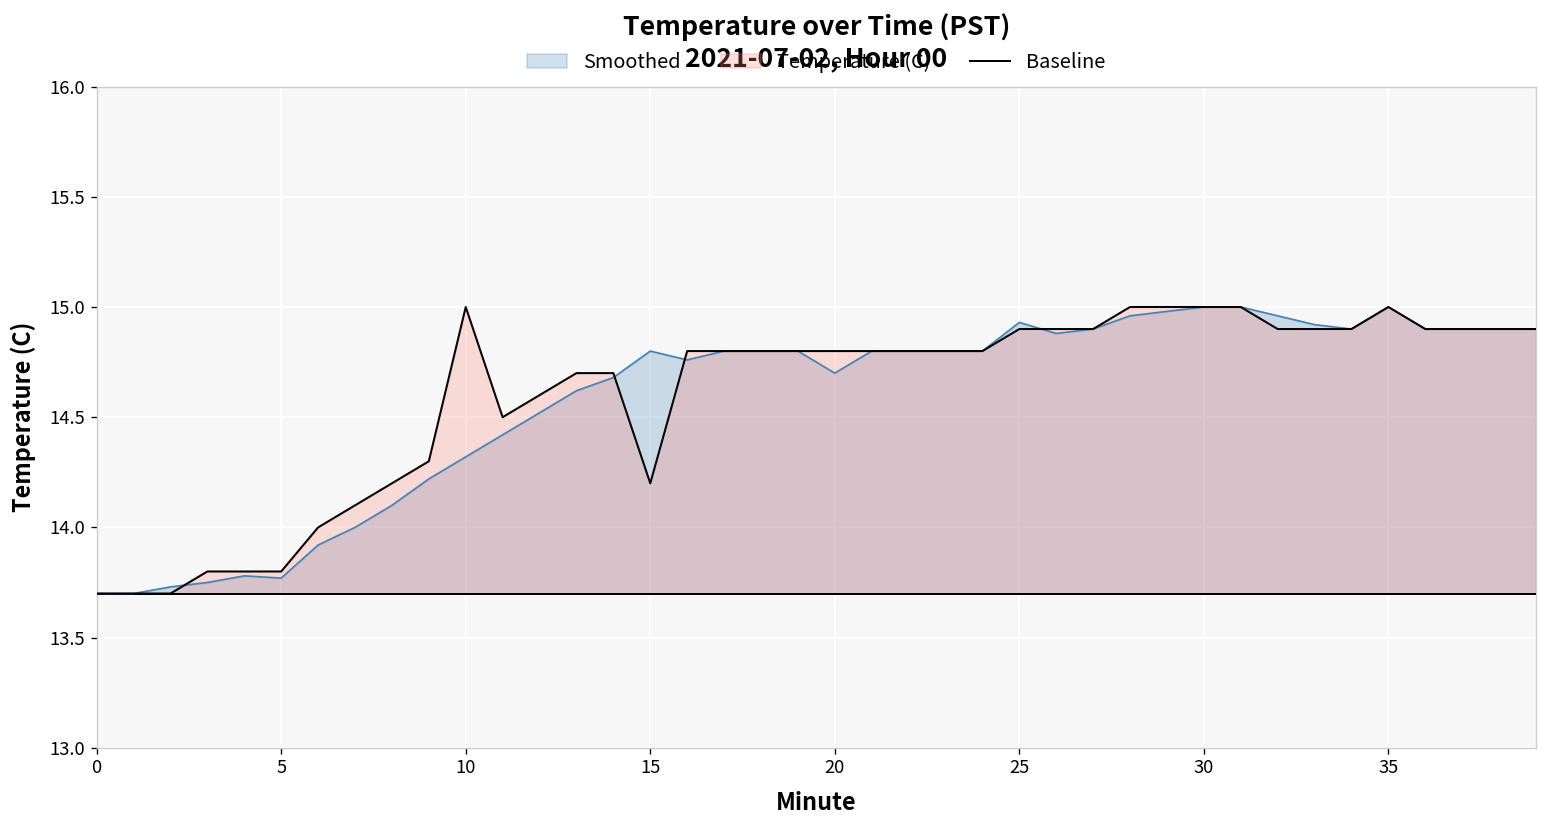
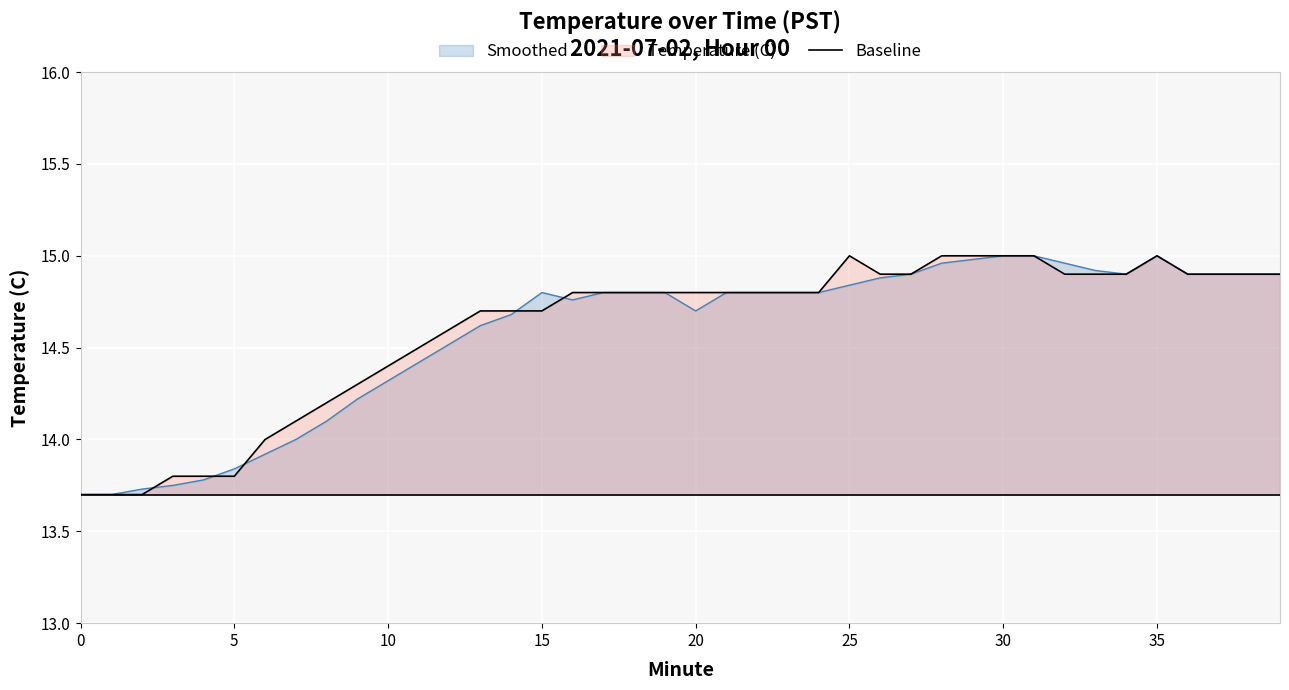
  {
    "Temperature (C)": {
      "5": 13.8,
-     "10": 15.0,
-     "15": 14.2,
+     "10": 14.4,
+     "15": 14.7,
      "20": 14.8,
-     "25": 14.9
+     "25": 15.0
    },
    "Smoothed": {
-     "5": 13.77,
+     "5": 13.84,
      "10": 14.32,
      "15": 14.80,
      "20": 14.70,
-     "25": 14.93
+     "25": 14.84
    }
  }
